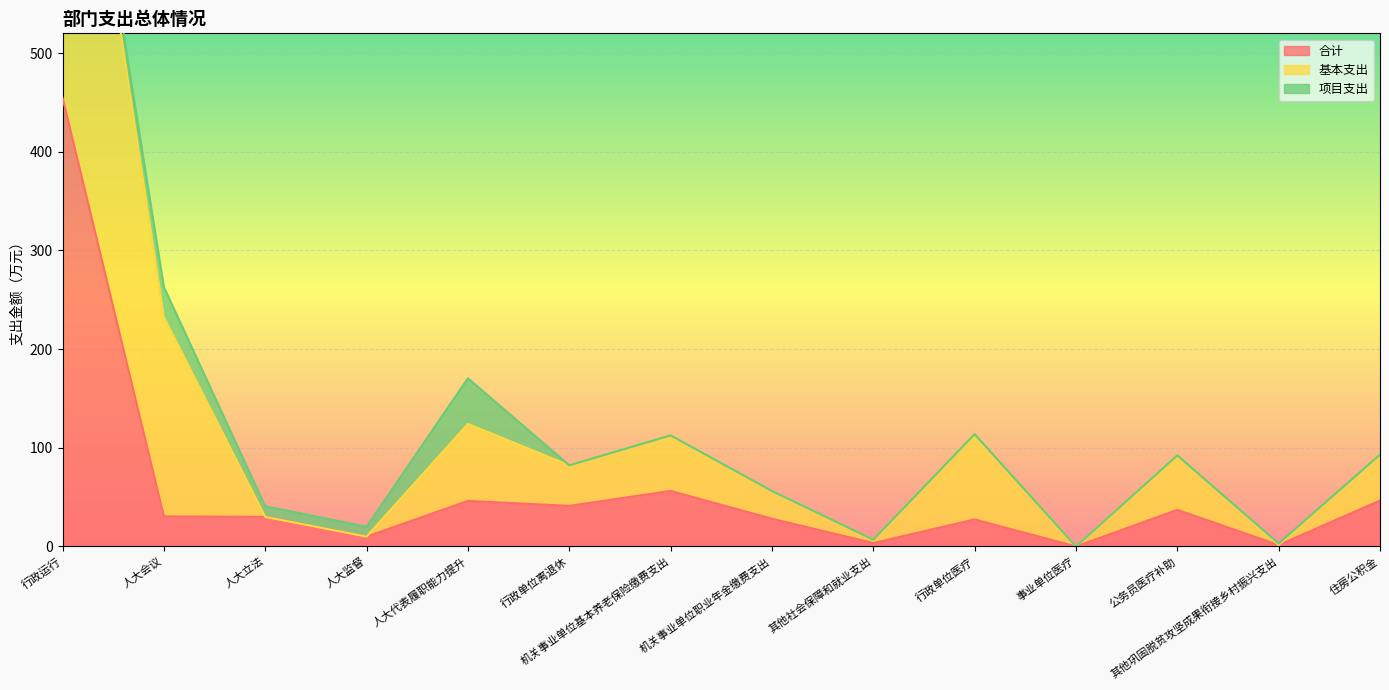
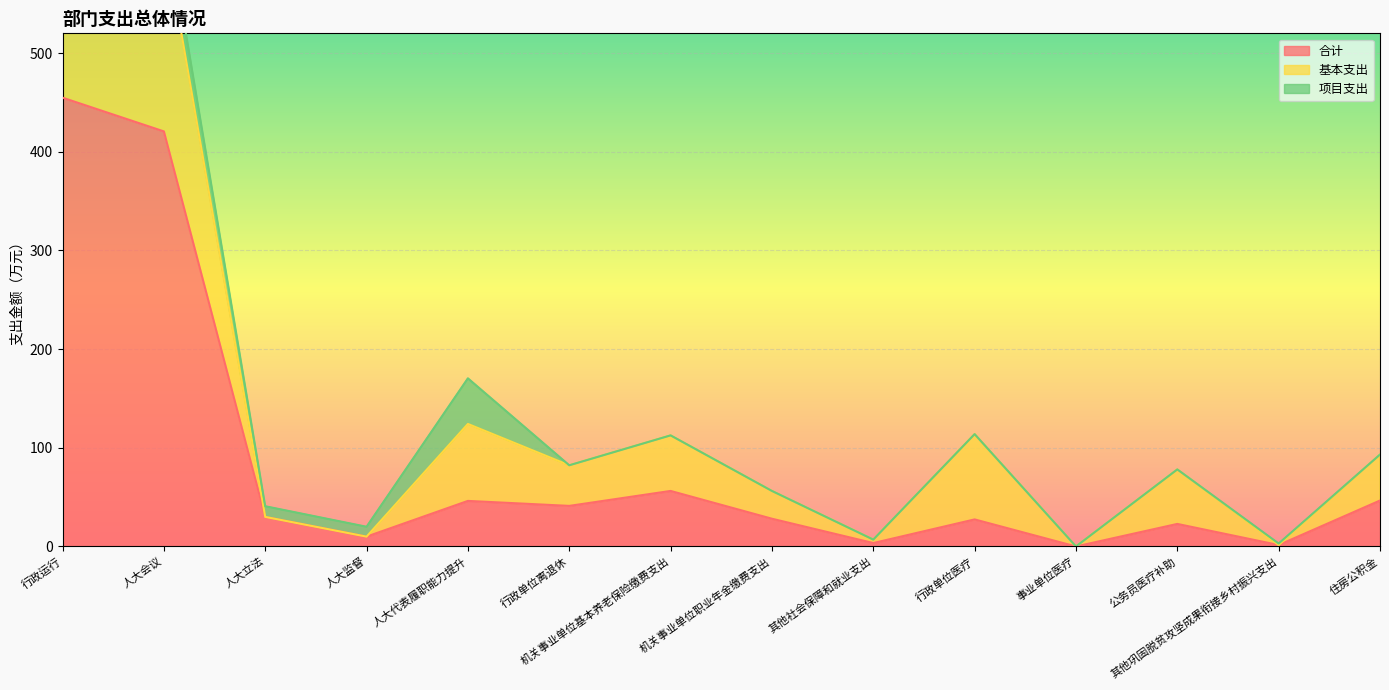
  {
    "合计": {
      "行政运行": 450,
-     "人大会议": 30,
+     "人大会议": 420,
      "人大代表履职能力提升": 50,
      "行政单位离退休": 40,
      "机关事业单位基本养老保险缴费支出": 60,
      "机关事业单位职业年金缴费支出": 30,
      "其他社会保障和就业支出": 0,
      "行政单位医疗": 30,
-     "公务员医疗补助": 40,
+     "公务员医疗补助": 20,
      "住房公积金": 50
    },
    "基本支出": {
      "人大代表履职能力提升": 80
    },
    "项目支出": {
      "人大立法": 10,
      "人大监督": 10,
      "人大代表履职能力提升": 50
    }
  }
